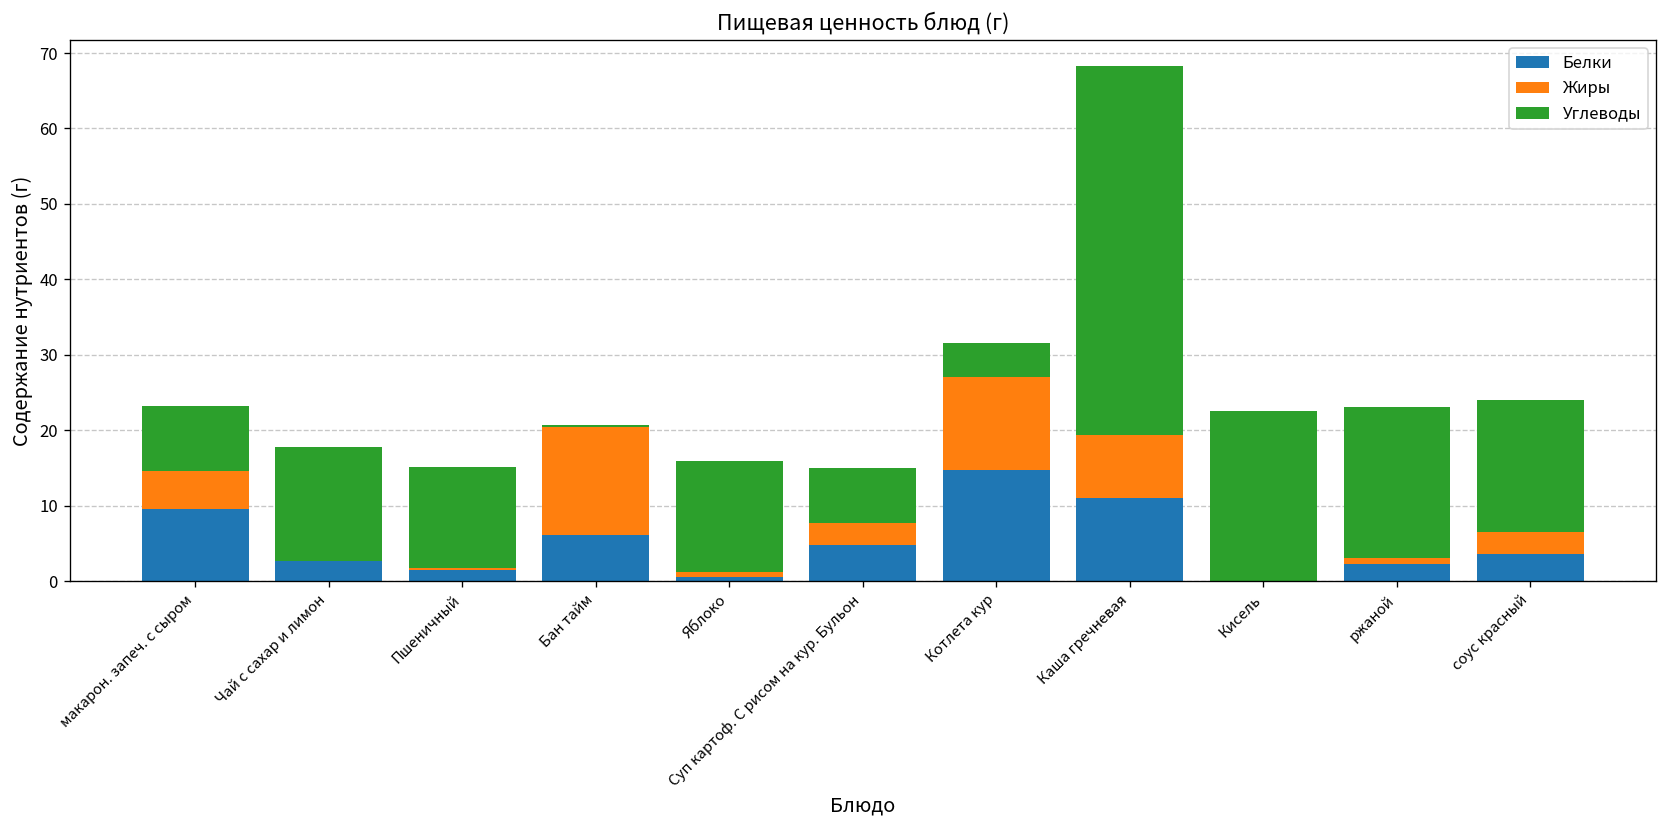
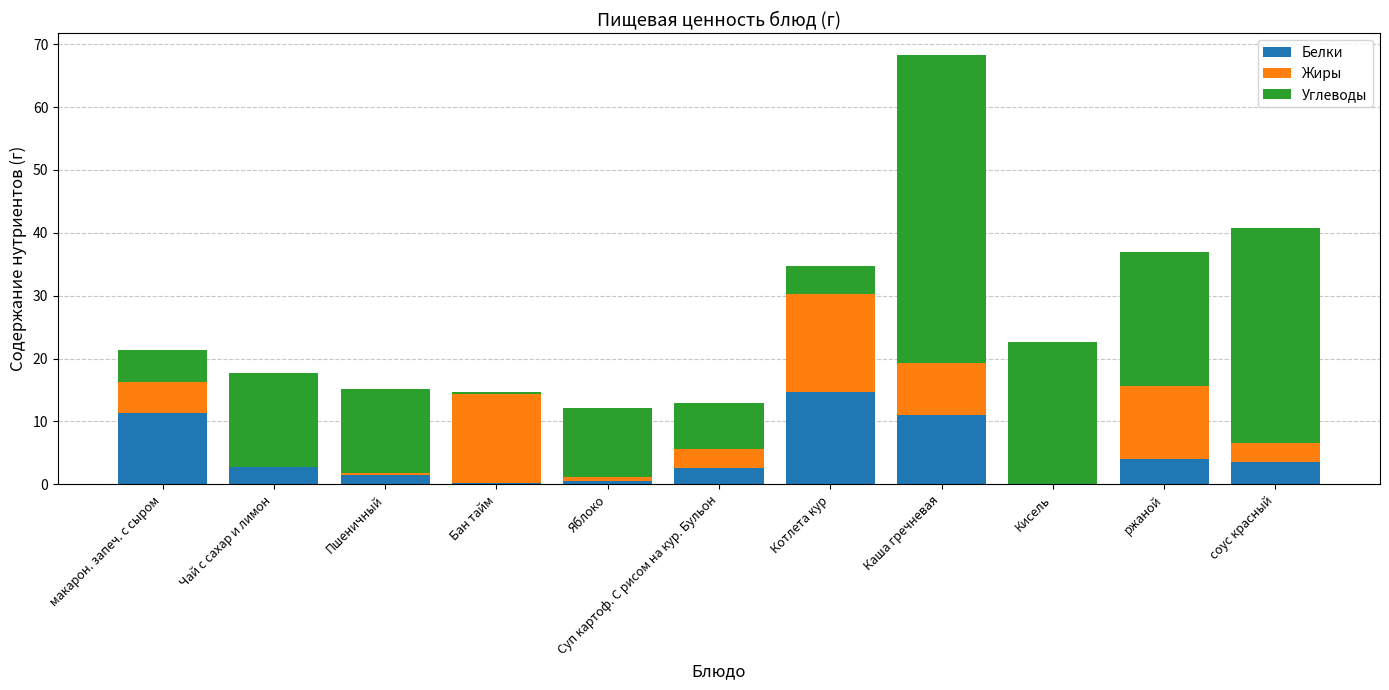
  {
    "Белки": {
-     "макарон. запеч. с сыром": 10,
+     "макарон. запеч. с сыром": 11,
      "Чай с сахар и лимон": 3,
      "Пшеничный": 2,
-     "Бан тайм": 6,
+     "Бан тайм": 0,
      "Яблоко": 1,
-     "Суп картоф. С рисом на кур. Бульон": 5,
+     "Суп картоф. С рисом на кур. Бульон": 3,
      "Котлета кур": 15,
      "Каша гречневая": 11,
      "Кисель": 0,
-     "ржаной": 2,
+     "ржаной": 4,
      "соус красный": 4
    },
    "Жиры": {
      "макарон. запеч. с сыром": 5,
      "Бан тайм": 14,
      "Яблоко": 1,
      "Суп картоф. С рисом на кур. Бульон": 3,
-     "Котлета кур": 12,
+     "Котлета кур": 16,
      "Каша гречневая": 8,
      "Кисель": 0,
-     "ржаной": 1,
+     "ржаной": 12,
      "соус красный": 3
    },
    "Углеводы": {
-     "макарон. запеч. с сыром": 9,
+     "макарон. запеч. с сыром": 5,
      "Чай с сахар и лимон": 15,
      "Пшеничный": 13,
-     "Яблоко": 15,
+     "Яблоко": 11,
      "Суп картоф. С рисом на кур. Бульон": 7,
      "Котлета кур": 5,
      "Каша гречневая": 49,
      "Кисель": 23,
-     "ржаной": 20,
-     "соус красный": 17
+     "ржаной": 21,
+     "соус красный": 34
    }
  }
